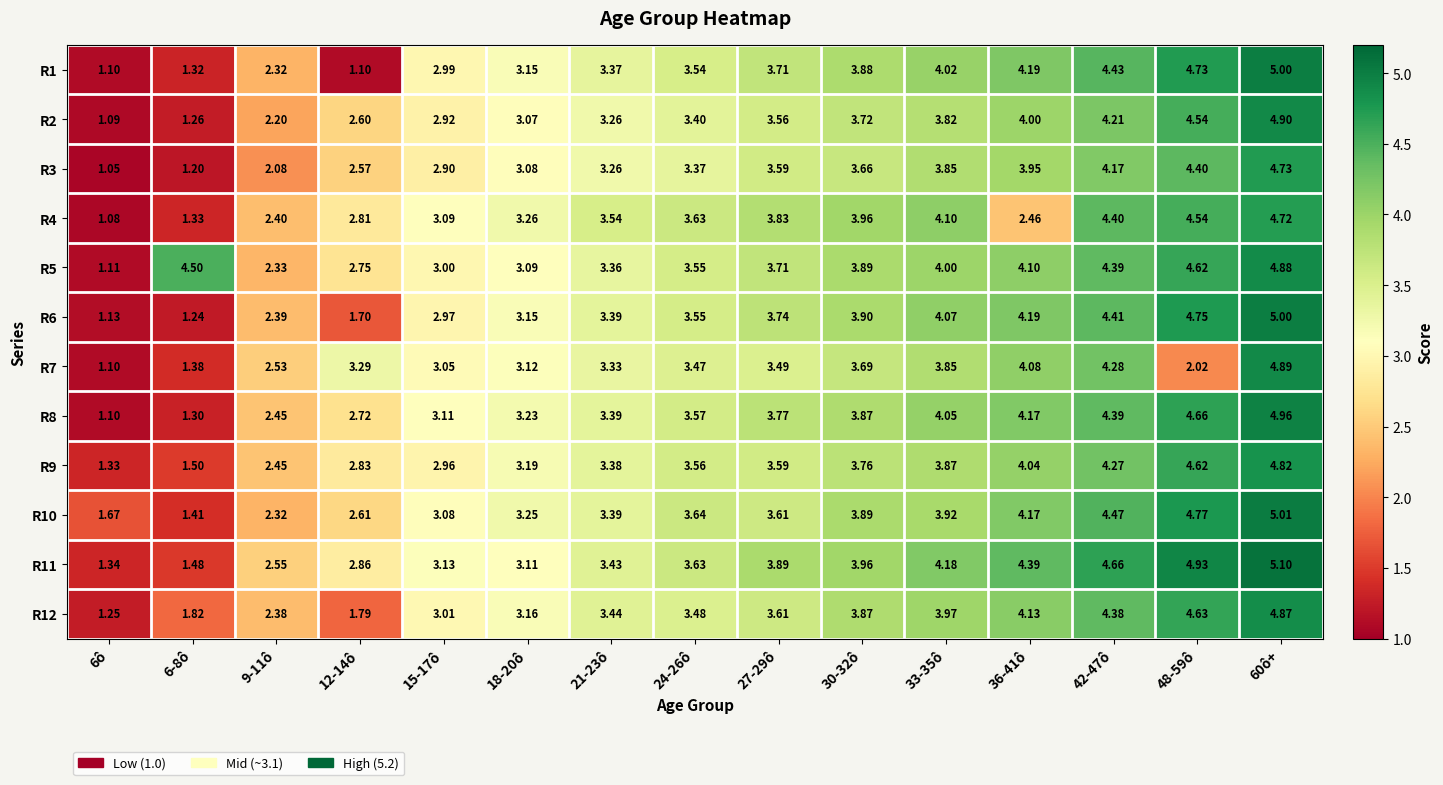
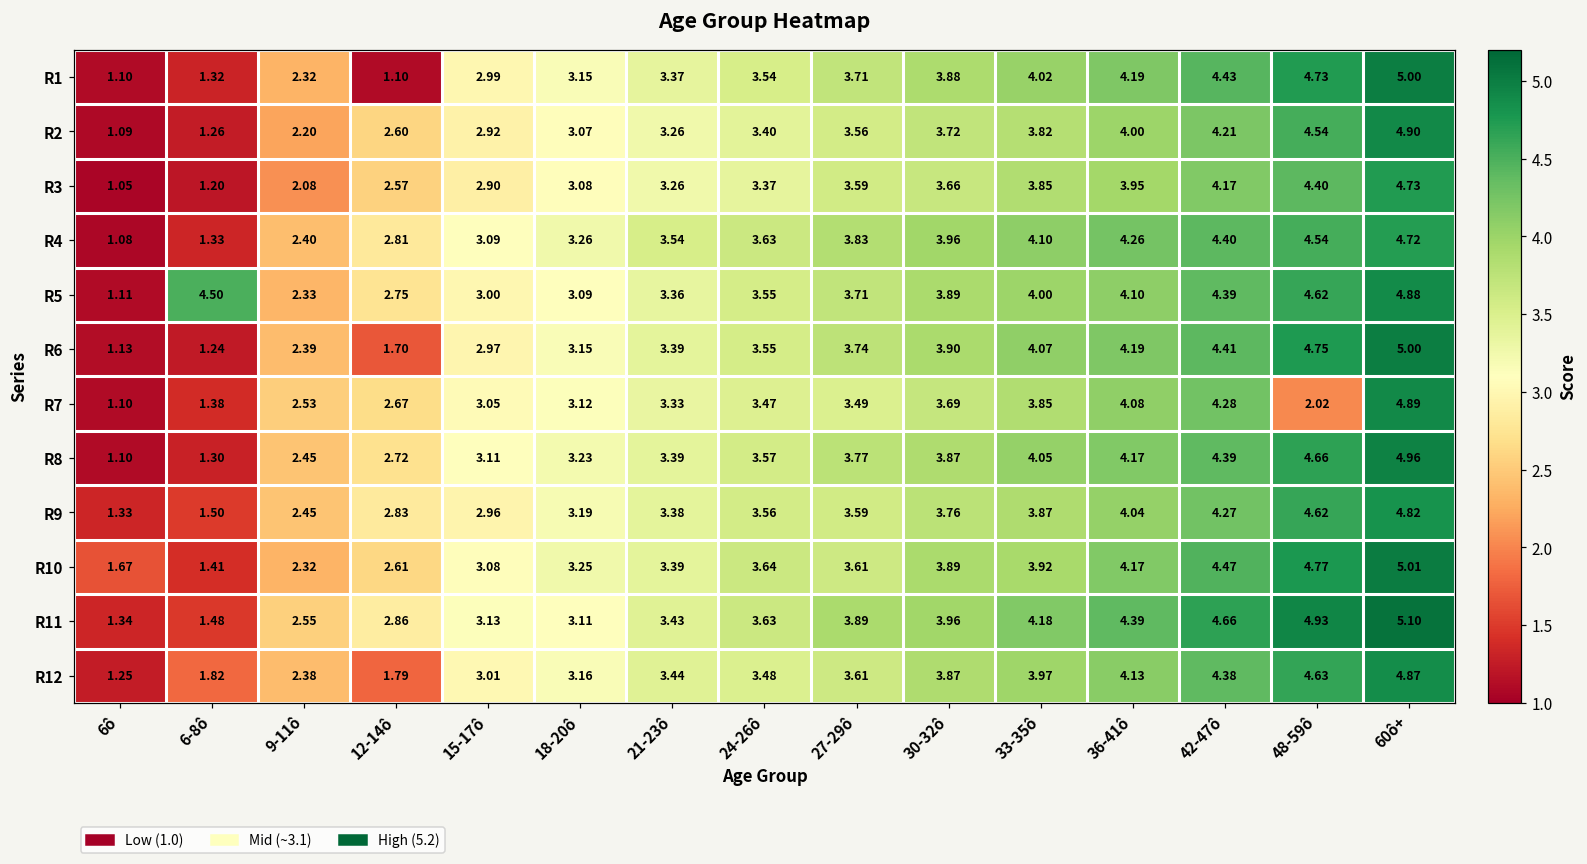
  {
    "R1": {
      "6ô": 1.10,
      "6-8ô": 1.32,
      "9-11ô": 2.32,
      "12-14ô": 1.10,
      "15-17ô": 2.99,
      "18-20ô": 3.15,
      "21-23ô": 3.37,
      "24-26ô": 3.54,
      "27-29ô": 3.71,
      "30-32ô": 3.88,
      "33-35ô": 4.02,
      "36-41ô": 4.19,
      "42-47ô": 4.43,
      "48-59ô": 4.73,
      "60ô+": 5.00
    },
    "R2": {
      "6ô": 1.09,
      "6-8ô": 1.26,
      "9-11ô": 2.20,
      "12-14ô": 2.60,
      "15-17ô": 2.92,
      "18-20ô": 3.07,
      "21-23ô": 3.26,
      "24-26ô": 3.40,
      "27-29ô": 3.56,
      "30-32ô": 3.72,
      "33-35ô": 3.82,
      "36-41ô": 4.00,
      "42-47ô": 4.21,
      "48-59ô": 4.54,
      "60ô+": 4.90
    },
    "R3": {
      "6ô": 1.05,
      "6-8ô": 1.20,
      "9-11ô": 2.08,
      "12-14ô": 2.57,
      "15-17ô": 2.90,
      "18-20ô": 3.08,
      "21-23ô": 3.26,
      "24-26ô": 3.37,
      "27-29ô": 3.59,
      "30-32ô": 3.66,
      "33-35ô": 3.85,
      "36-41ô": 3.95,
      "42-47ô": 4.17,
      "48-59ô": 4.40,
      "60ô+": 4.73
    },
    "R4": {
      "6ô": 1.08,
      "6-8ô": 1.33,
      "9-11ô": 2.40,
      "12-14ô": 2.81,
      "15-17ô": 3.09,
      "18-20ô": 3.26,
      "21-23ô": 3.54,
      "24-26ô": 3.63,
      "27-29ô": 3.83,
      "30-32ô": 3.96,
      "33-35ô": 4.10,
-     "36-41ô": 2.46,
+     "36-41ô": 4.26,
      "42-47ô": 4.40,
      "48-59ô": 4.54,
      "60ô+": 4.72
    },
    "R5": {
      "6ô": 1.11,
      "6-8ô": 4.50,
      "9-11ô": 2.33,
      "12-14ô": 2.75,
      "15-17ô": 3.00,
      "18-20ô": 3.09,
      "21-23ô": 3.36,
      "24-26ô": 3.55,
      "27-29ô": 3.71,
      "30-32ô": 3.89,
      "33-35ô": 4.00,
      "36-41ô": 4.10,
      "42-47ô": 4.39,
      "48-59ô": 4.62,
      "60ô+": 4.88
    },
    "R6": {
      "6ô": 1.13,
      "6-8ô": 1.24,
      "9-11ô": 2.39,
      "12-14ô": 1.70,
      "15-17ô": 2.97,
      "18-20ô": 3.15,
      "21-23ô": 3.39,
      "24-26ô": 3.55,
      "27-29ô": 3.74,
      "30-32ô": 3.90,
      "33-35ô": 4.07,
      "36-41ô": 4.19,
      "42-47ô": 4.41,
      "48-59ô": 4.75,
      "60ô+": 5.00
    },
    "R7": {
      "6ô": 1.10,
      "6-8ô": 1.38,
      "9-11ô": 2.53,
-     "12-14ô": 3.29,
+     "12-14ô": 2.67,
      "15-17ô": 3.05,
      "18-20ô": 3.12,
      "21-23ô": 3.33,
      "24-26ô": 3.47,
      "27-29ô": 3.49,
      "30-32ô": 3.69,
      "33-35ô": 3.85,
      "36-41ô": 4.08,
      "42-47ô": 4.28,
      "48-59ô": 2.02,
      "60ô+": 4.89
    },
    "R8": {
      "6ô": 1.10,
      "6-8ô": 1.30,
      "9-11ô": 2.45,
      "12-14ô": 2.72,
      "15-17ô": 3.11,
      "18-20ô": 3.23,
      "21-23ô": 3.39,
      "24-26ô": 3.57,
      "27-29ô": 3.77,
      "30-32ô": 3.87,
      "33-35ô": 4.05,
      "36-41ô": 4.17,
      "42-47ô": 4.39,
      "48-59ô": 4.66,
      "60ô+": 4.96
    },
    "R9": {
      "6ô": 1.33,
      "6-8ô": 1.50,
      "9-11ô": 2.45,
      "12-14ô": 2.83,
      "15-17ô": 2.96,
      "18-20ô": 3.19,
      "21-23ô": 3.38,
      "24-26ô": 3.56,
      "27-29ô": 3.59,
      "30-32ô": 3.76,
      "33-35ô": 3.87,
      "36-41ô": 4.04,
      "42-47ô": 4.27,
      "48-59ô": 4.62,
      "60ô+": 4.82
    },
    "R10": {
      "6ô": 1.67,
      "6-8ô": 1.41,
      "9-11ô": 2.32,
      "12-14ô": 2.61,
      "15-17ô": 3.08,
      "18-20ô": 3.25,
      "21-23ô": 3.39,
      "24-26ô": 3.64,
      "27-29ô": 3.61,
      "30-32ô": 3.89,
      "33-35ô": 3.92,
      "36-41ô": 4.17,
      "42-47ô": 4.47,
      "48-59ô": 4.77,
      "60ô+": 5.01
    },
    "R11": {
      "6ô": 1.34,
      "6-8ô": 1.48,
      "9-11ô": 2.55,
      "12-14ô": 2.86,
      "15-17ô": 3.13,
      "18-20ô": 3.11,
      "21-23ô": 3.43,
      "24-26ô": 3.63,
      "27-29ô": 3.89,
      "30-32ô": 3.96,
      "33-35ô": 4.18,
      "36-41ô": 4.39,
      "42-47ô": 4.66,
      "48-59ô": 4.93,
      "60ô+": 5.10
    },
    "R12": {
      "6ô": 1.25,
      "6-8ô": 1.82,
      "9-11ô": 2.38,
      "12-14ô": 1.79,
      "15-17ô": 3.01,
      "18-20ô": 3.16,
      "21-23ô": 3.44,
      "24-26ô": 3.48,
      "27-29ô": 3.61,
      "30-32ô": 3.87,
      "33-35ô": 3.97,
      "36-41ô": 4.13,
      "42-47ô": 4.38,
      "48-59ô": 4.63,
      "60ô+": 4.87
    }
  }
